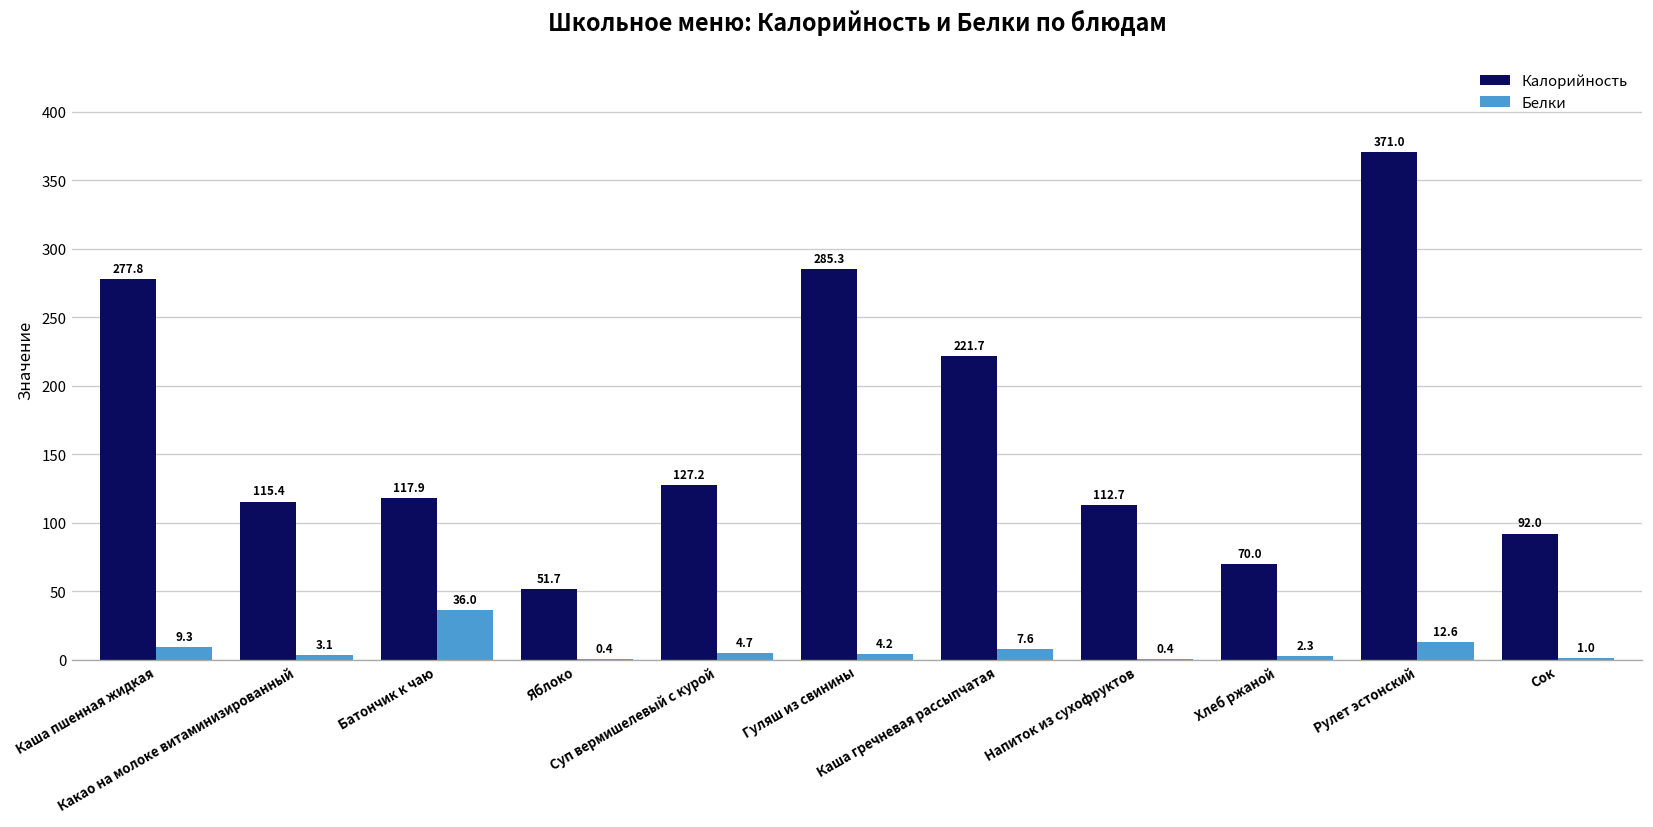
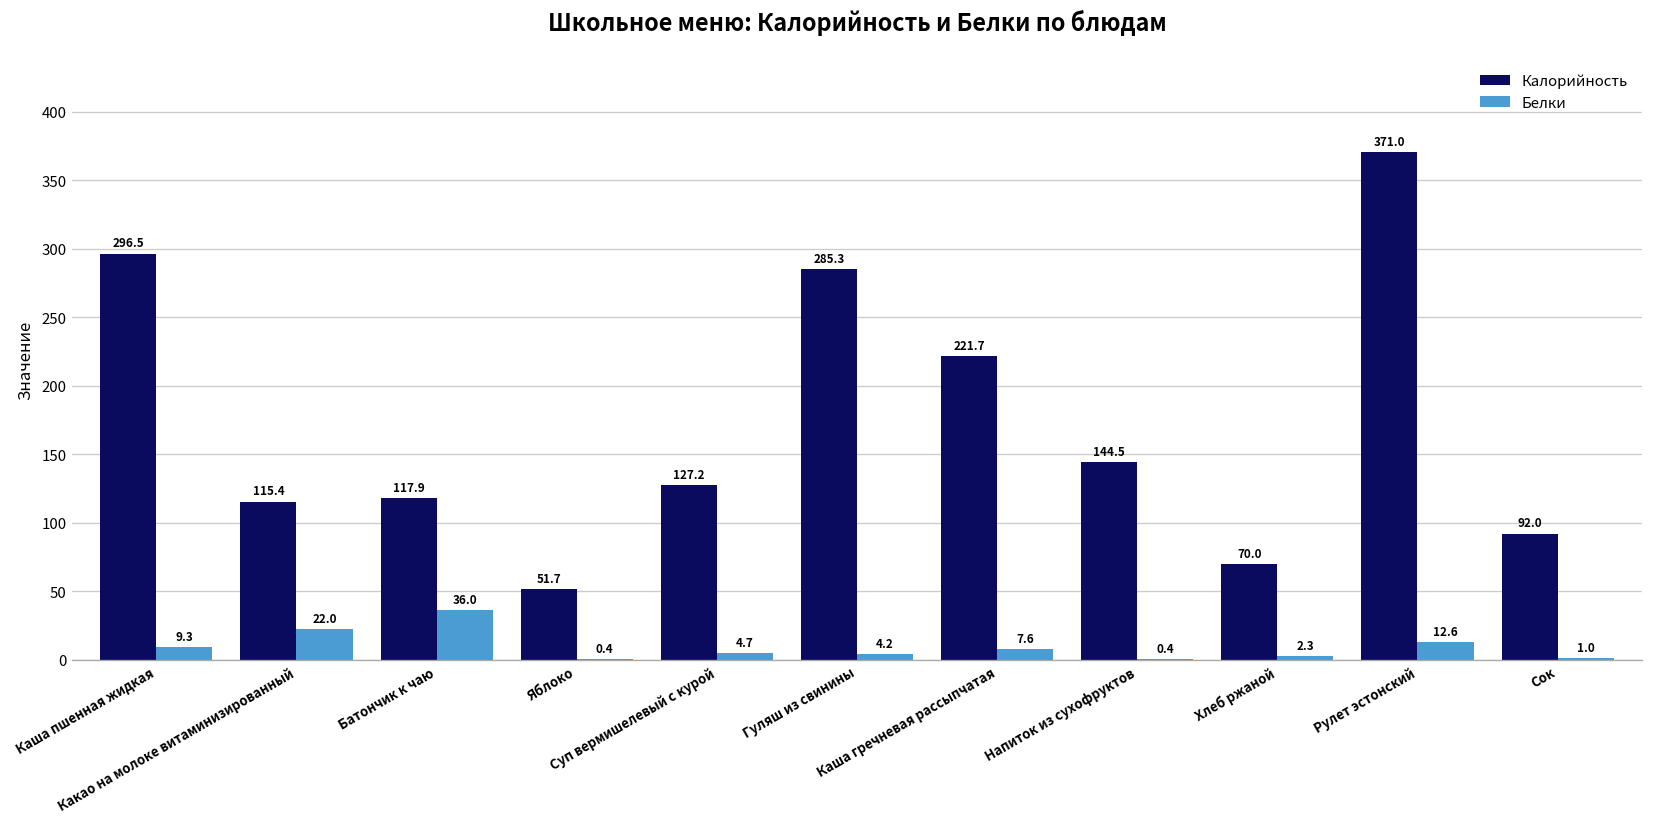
  {
    "Калорийность": {
-     "Каша пшенная жидкая": 277.8,
+     "Каша пшенная жидкая": 296.5,
      "Какао на молоке витаминизированный": 115.4,
      "Батончик к чаю": 117.9,
      "Яблоко": 51.7,
      "Суп вермишелевый с курой": 127.2,
      "Гуляш из свинины": 285.3,
      "Каша гречневая рассыпчатая": 221.7,
-     "Напиток из сухофруктов": 112.7,
+     "Напиток из сухофруктов": 144.5,
      "Хлеб ржаной": 70.0,
      "Рулет эстонский": 371.0,
      "Сок": 92.0
    },
    "Белки": {
      "Каша пшенная жидкая": 9.3,
-     "Какао на молоке витаминизированный": 3.1,
+     "Какао на молоке витаминизированный": 22.0,
      "Батончик к чаю": 36.0,
      "Яблоко": 0.4,
      "Суп вермишелевый с курой": 4.7,
      "Гуляш из свинины": 4.2,
      "Каша гречневая рассыпчатая": 7.6,
      "Напиток из сухофруктов": 0.4,
      "Хлеб ржаной": 2.3,
      "Рулет эстонский": 12.6,
      "Сок": 1.0
    }
  }
